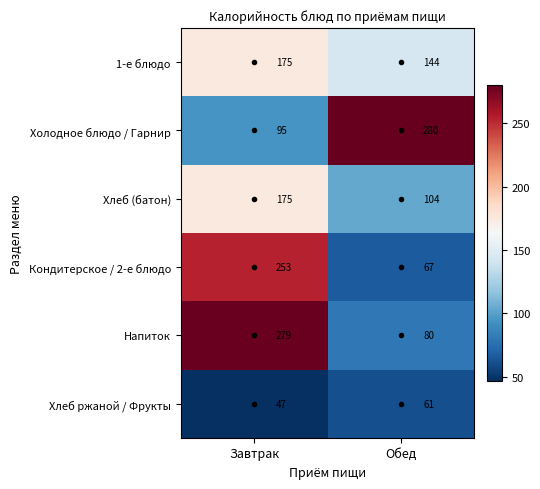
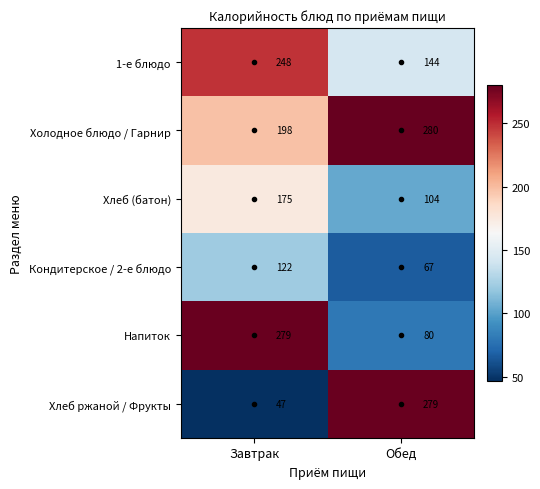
  {
    "1-е блюдо": {
-     "Завтрак": 175,
+     "Завтрак": 248,
      "Обед": 144
    },
    "Холодное блюдо / Гарнир": {
-     "Завтрак": 95,
+     "Завтрак": 198,
      "Обед": 280
    },
    "Хлеб (батон)": {
      "Завтрак": 175,
      "Обед": 104
    },
    "Кондитерское / 2-е блюдо": {
-     "Завтрак": 253,
+     "Завтрак": 122,
      "Обед": 67
    },
    "Напиток": {
      "Завтрак": 279,
      "Обед": 80
    },
    "Хлеб ржаной / Фрукты": {
      "Завтрак": 47,
-     "Обед": 61
+     "Обед": 279
    }
  }
